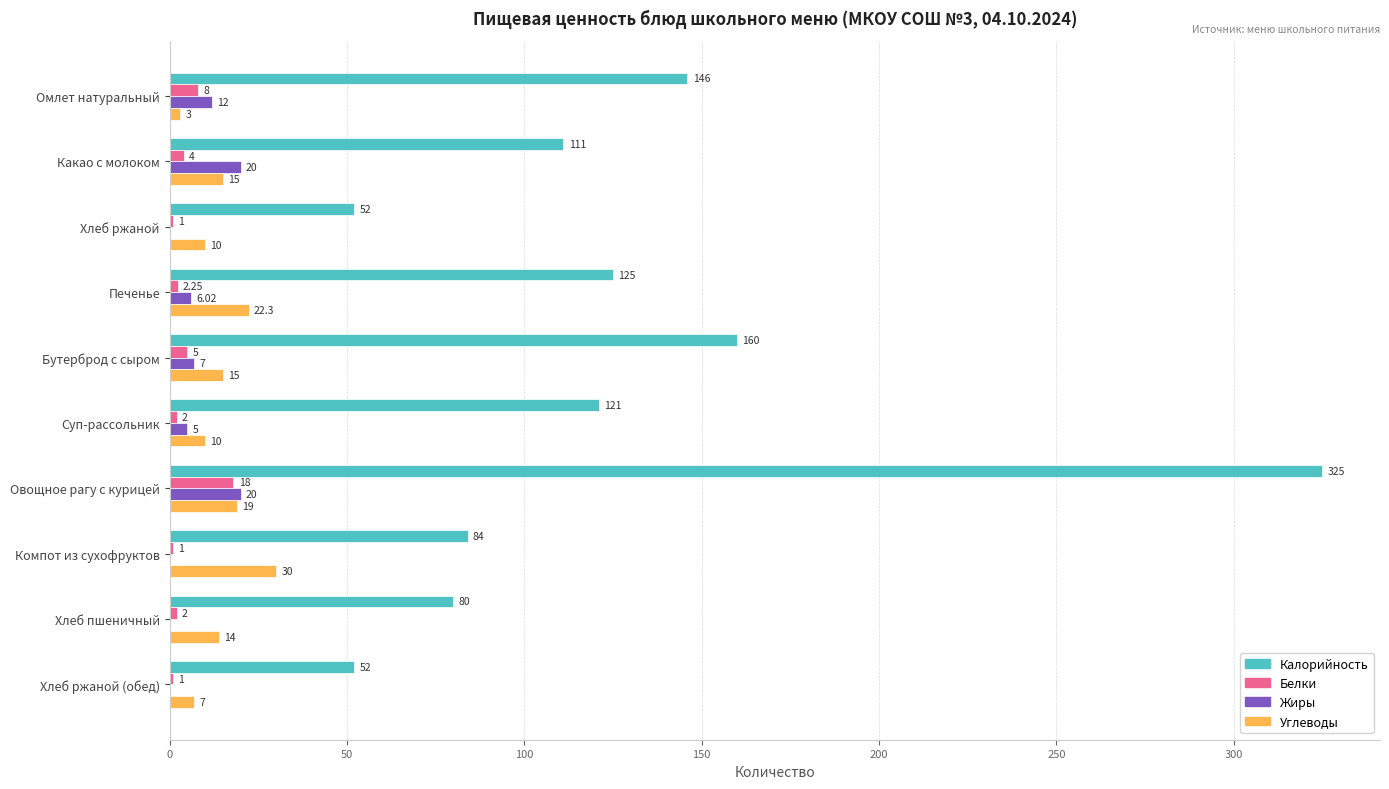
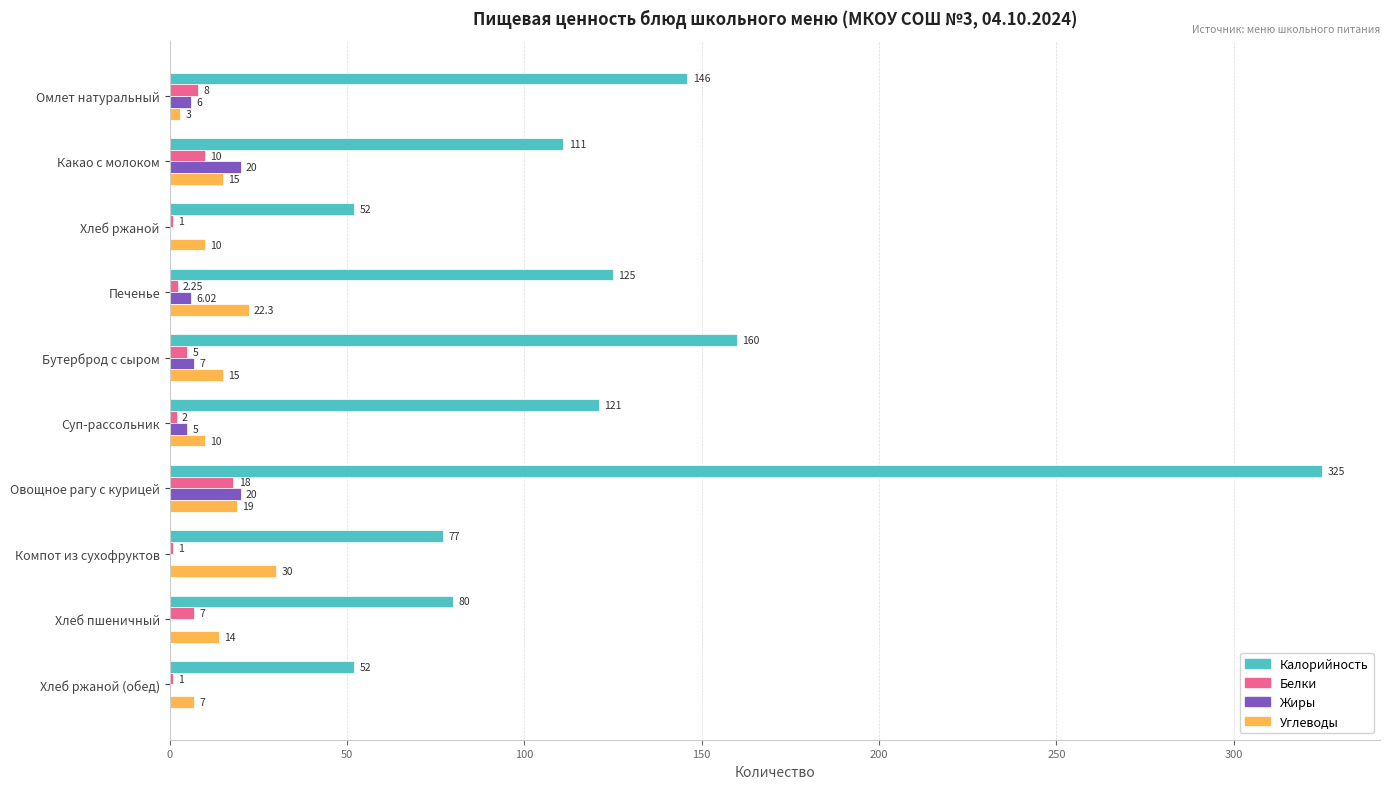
  {
    "Калорийность": {
      "Омлет натуральный": 146,
      "Какао с молоком": 111,
      "Хлеб ржаной": 52,
      "Печенье": 125,
      "Бутерброд с сыром": 160,
      "Суп-рассольник": 121,
      "Овощное рагу с курицей": 325,
-     "Компот из сухофруктов": 84,
+     "Компот из сухофруктов": 77,
      "Хлеб пшеничный": 80,
      "Хлеб ржаной (обед)": 52
    },
    "Белки": {
      "Омлет натуральный": 8,
-     "Какао с молоком": 4,
+     "Какао с молоком": 10,
      "Хлеб ржаной": 1,
      "Печенье": 2.25,
      "Бутерброд с сыром": 5,
      "Суп-рассольник": 2,
      "Овощное рагу с курицей": 18,
      "Компот из сухофруктов": 1,
-     "Хлеб пшеничный": 2,
+     "Хлеб пшеничный": 7,
      "Хлеб ржаной (обед)": 1
    },
    "Жиры": {
-     "Омлет натуральный": 12,
+     "Омлет натуральный": 6,
      "Какао с молоком": 20,
      "Печенье": 6.02,
      "Бутерброд с сыром": 7,
      "Суп-рассольник": 5,
      "Овощное рагу с курицей": 20
    },
    "Углеводы": {
      "Омлет натуральный": 3,
      "Какао с молоком": 15,
      "Хлеб ржаной": 10,
      "Печенье": 22.3,
      "Бутерброд с сыром": 15,
      "Суп-рассольник": 10,
      "Овощное рагу с курицей": 19,
      "Компот из сухофруктов": 30,
      "Хлеб пшеничный": 14,
      "Хлеб ржаной (обед)": 7
    }
  }
